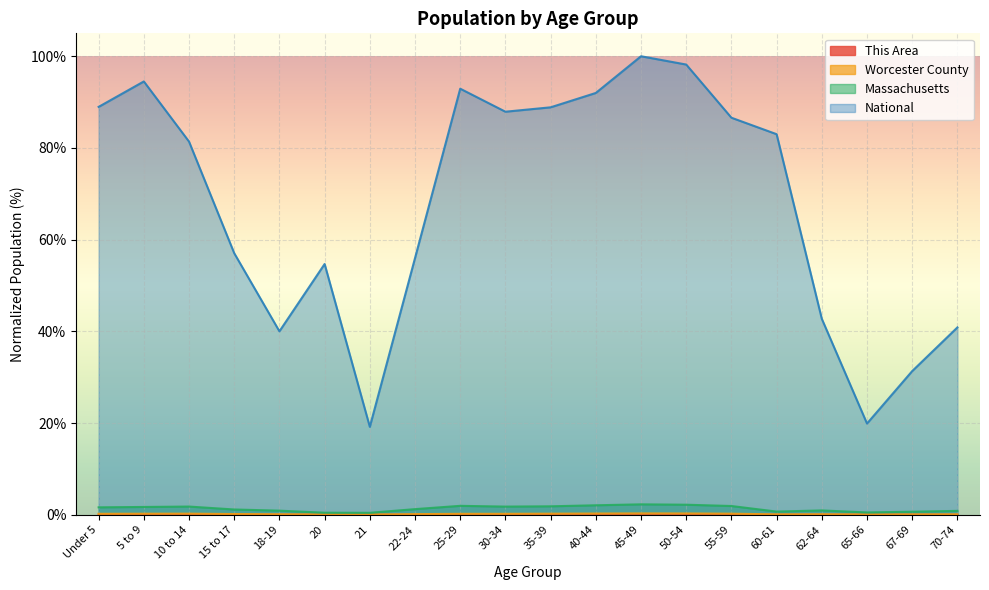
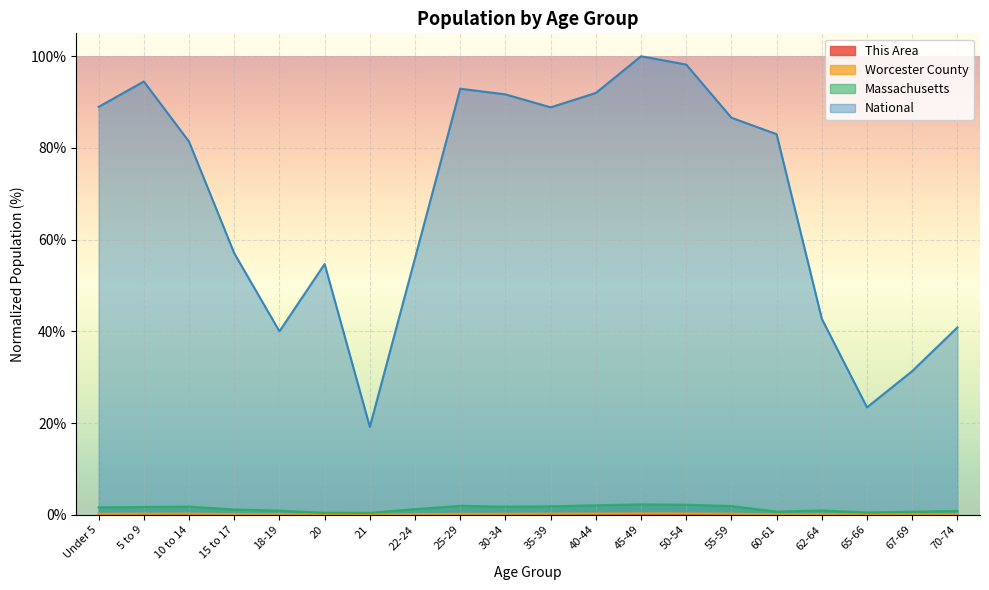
  {
    "Massachusetts": {
      "Under 5": "2%",
      "5 to 9": "2%",
      "10 to 14": "2%",
      "15 to 17": "1%",
      "18-19": "1%",
      "22-24": "1%",
      "25-29": "2%",
      "30-34": "2%",
      "35-39": "2%",
      "40-44": "2%",
      "45-49": "2%",
      "50-54": "2%",
      "55-59": "2%",
      "60-61": "1%",
      "62-64": "1%",
      "67-69": "1%",
      "70-74": "1%"
    },
    "National": {
      "Under 5": "89%",
      "5 to 9": "95%",
      "10 to 14": "81%",
      "15 to 17": "57%",
      "18-19": "40%",
      "20": "55%",
      "21": "19%",
      "22-24": "56%",
      "25-29": "93%",
-     "30-34": "88%",
+     "30-34": "92%",
      "35-39": "89%",
      "40-44": "92%",
      "45-49": "100%",
      "50-54": "98%",
      "55-59": "87%",
      "60-61": "83%",
      "62-64": "43%",
-     "65-66": "20%",
+     "65-66": "23%",
      "67-69": "31%",
      "70-74": "41%"
    }
  }
